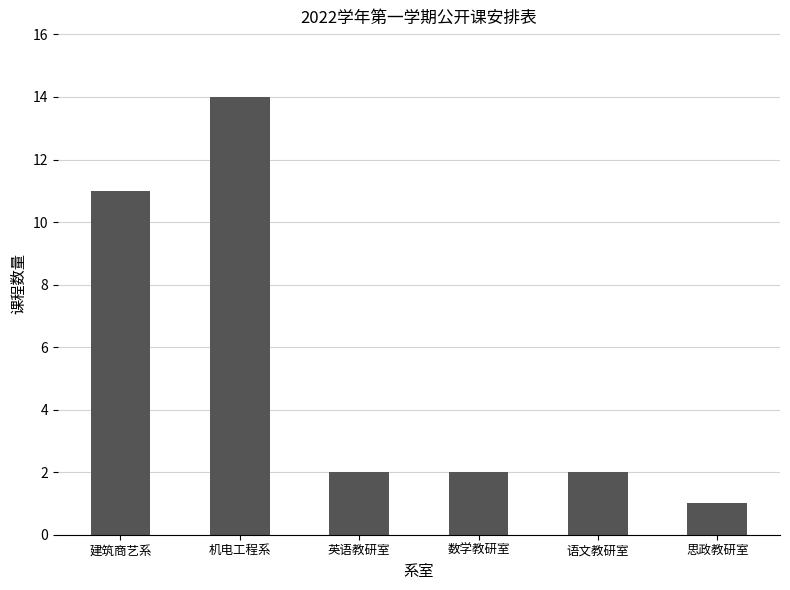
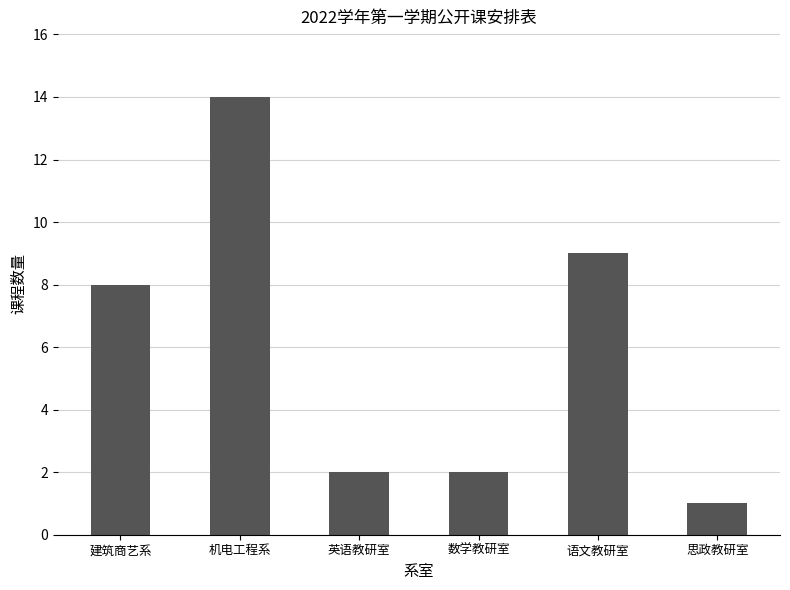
  {
-   "建筑商艺系": 11,
+   "建筑商艺系": 8,
    "机电工程系": 14,
    "英语教研室": 2,
    "数学教研室": 2,
-   "语文教研室": 2,
+   "语文教研室": 9,
    "思政教研室": 1
  }
